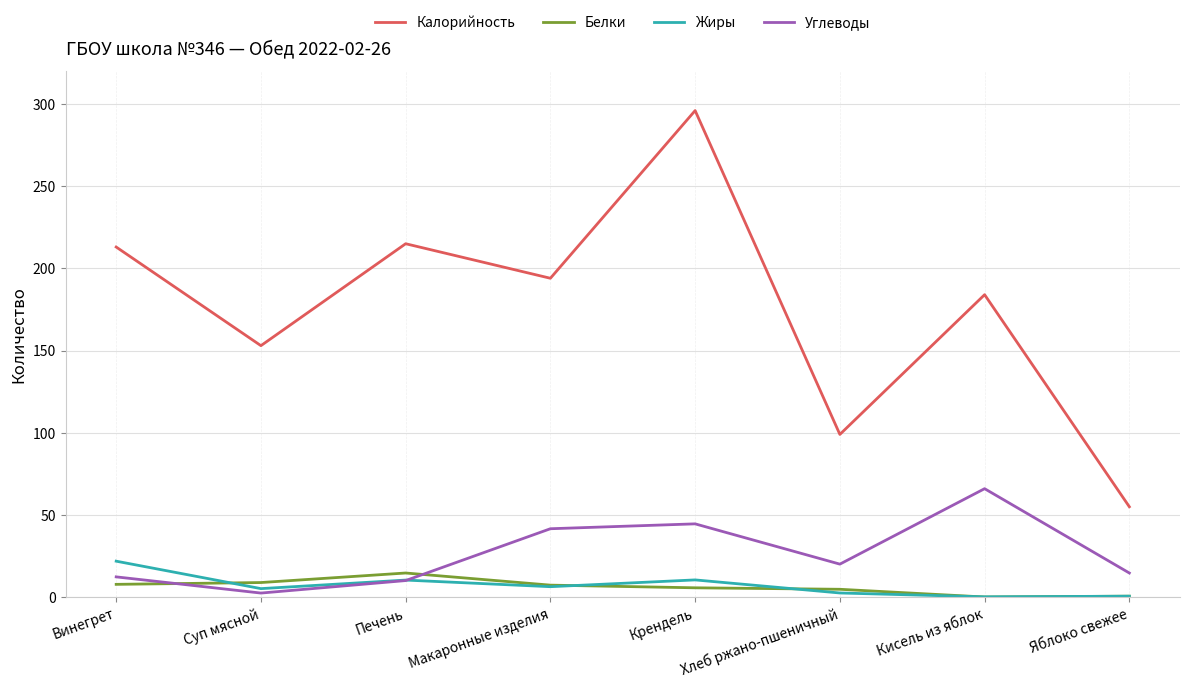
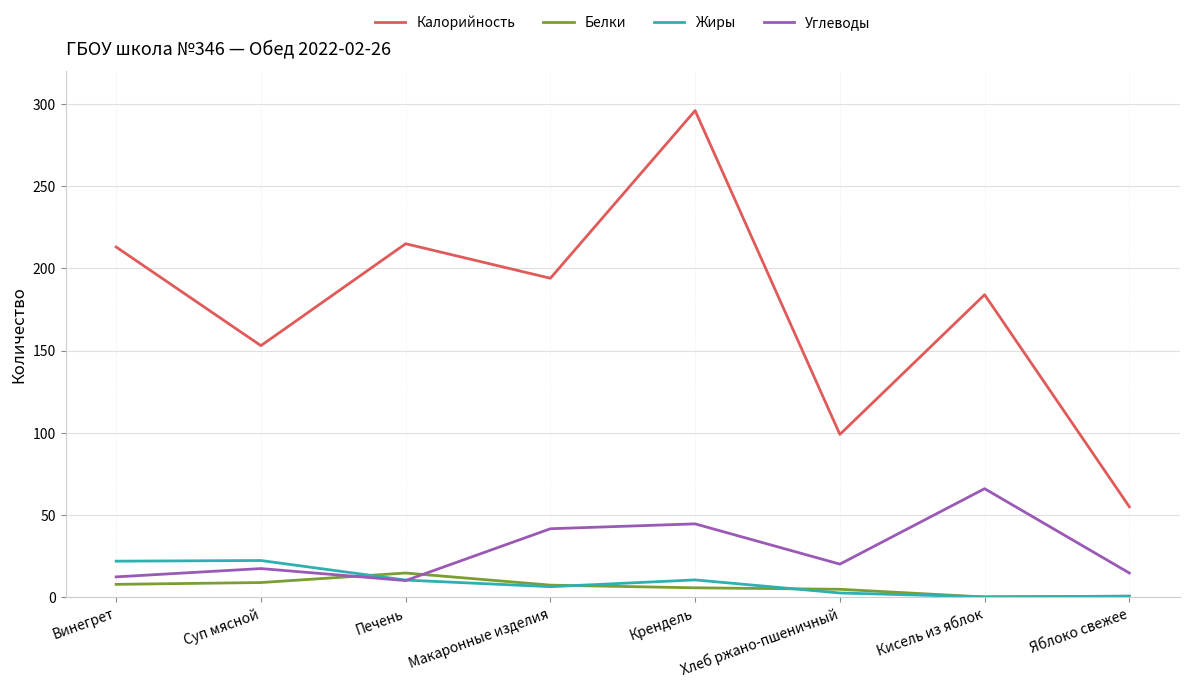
  {
    "Калорийность": {
      "Винегрет": 213,
      "Суп мясной": 153,
      "Печень": 215,
      "Макаронные изделия": 194,
      "Крендель": 296,
      "Хлеб ржано-пшеничный": 99,
      "Кисель из яблок": 184,
      "Яблоко свежее": 55
    },
    "Белки": {
      "Винегрет": 8,
      "Суп мясной": 9,
      "Печень": 15,
      "Крендель": 6,
      "Хлеб ржано-пшеничный": 5
    },
    "Жиры": {
      "Винегрет": 22,
-     "Суп мясной": 5,
+     "Суп мясной": 22,
      "Крендель": 11,
      "Хлеб ржано-пшеничный": 3
    },
    "Углеводы": {
      "Винегрет": 12,
-     "Суп мясной": 3,
+     "Суп мясной": 17,
      "Макаронные изделия": 42,
      "Крендель": 45,
      "Хлеб ржано-пшеничный": 20,
      "Кисель из яблок": 66,
      "Яблоко свежее": 15
    }
  }
